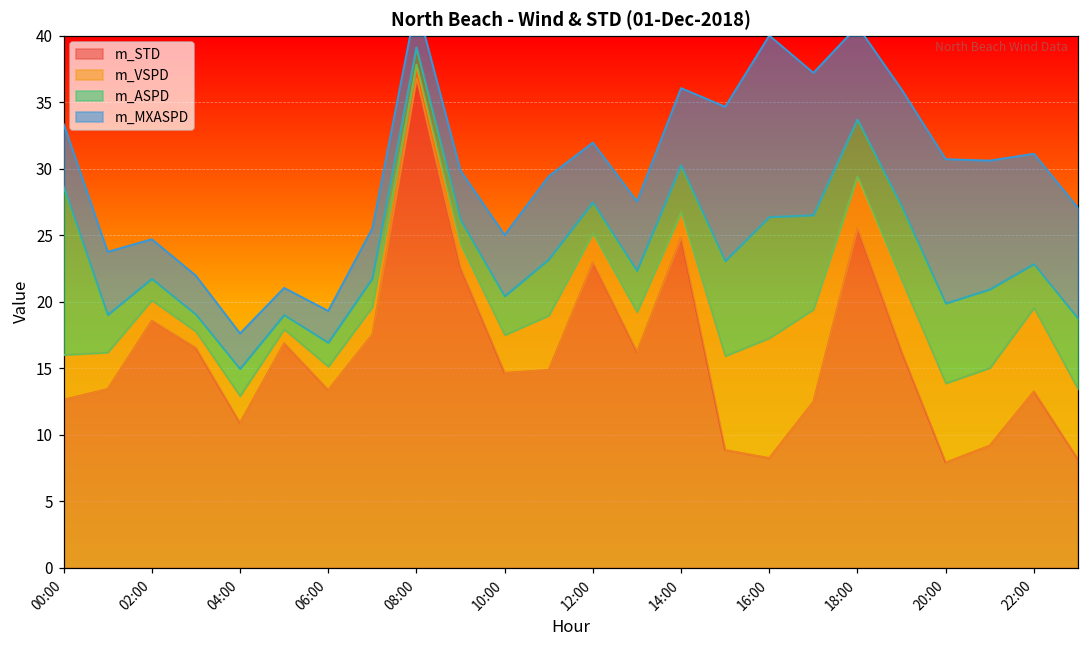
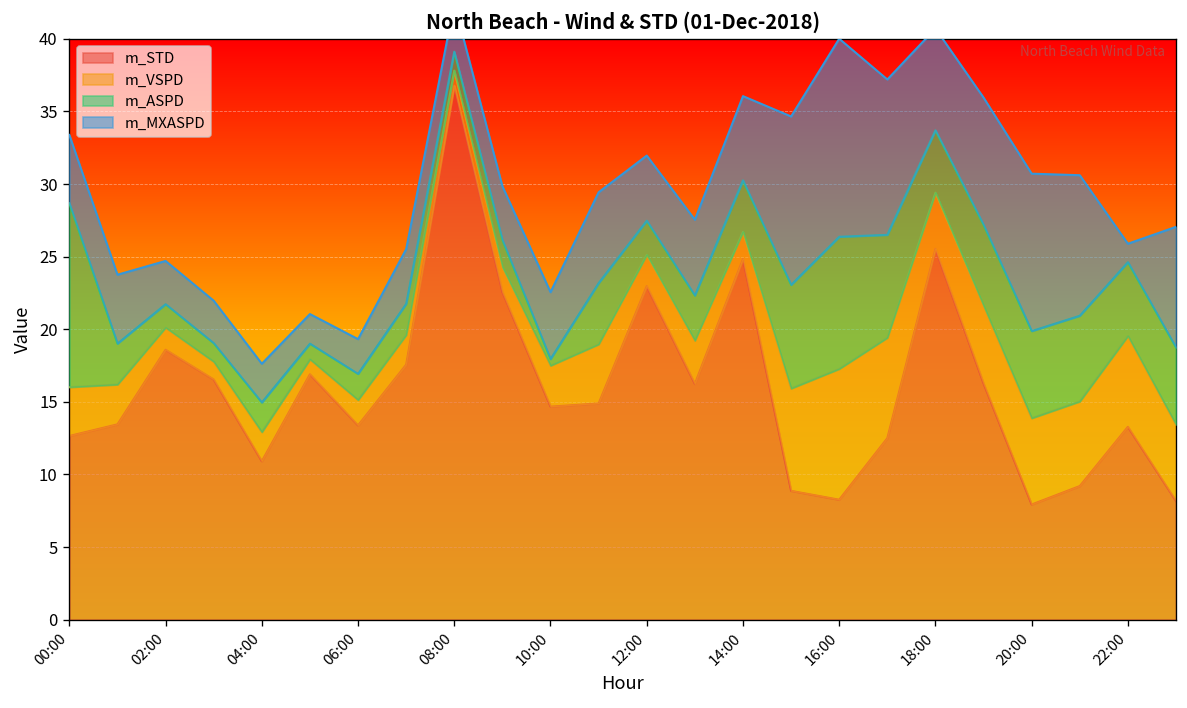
  {
    "m_STD": {
      "00:00": 12.7,
      "02:00": 18.6,
      "04:00": 10.9,
      "06:00": 13.4,
      "08:00": 36.8,
      "10:00": 14.7,
      "12:00": 23.0,
      "14:00": 24.8,
      "16:00": 8.3,
      "18:00": 25.5,
      "20:00": 7.9,
      "22:00": 13.3
    },
    "m_VSPD": {
      "00:00": 3.4,
      "02:00": 1.5,
      "04:00": 2.0,
      "06:00": 1.7,
      "08:00": 1.0,
      "10:00": 2.8,
      "12:00": 2.2,
      "14:00": 1.9,
      "16:00": 9.0,
      "18:00": 3.9,
      "20:00": 5.9,
      "22:00": 6.3
    },
    "m_ASPD": {
      "00:00": 12.7,
      "02:00": 1.6,
      "04:00": 2.0,
      "06:00": 1.8,
      "08:00": 1.3,
-     "10:00": 2.9,
+     "10:00": 0.4,
      "12:00": 2.3,
      "14:00": 3.5,
      "16:00": 9.1,
      "18:00": 4.3,
      "20:00": 6.0,
-     "22:00": 3.3
+     "22:00": 5.1
    },
    "m_MXASPD": {
      "00:00": 4.7,
      "02:00": 3.0,
      "04:00": 2.7,
      "06:00": 2.4,
      "10:00": 4.6,
      "12:00": 4.5,
      "14:00": 5.8,
      "16:00": 13.6,
      "20:00": 10.8,
-     "22:00": 8.3
+     "22:00": 1.3
    }
  }
